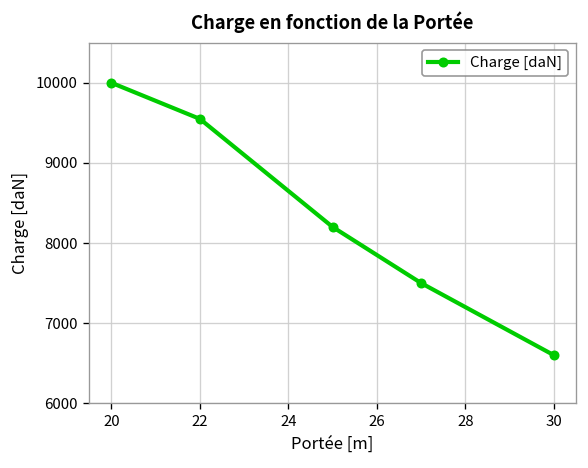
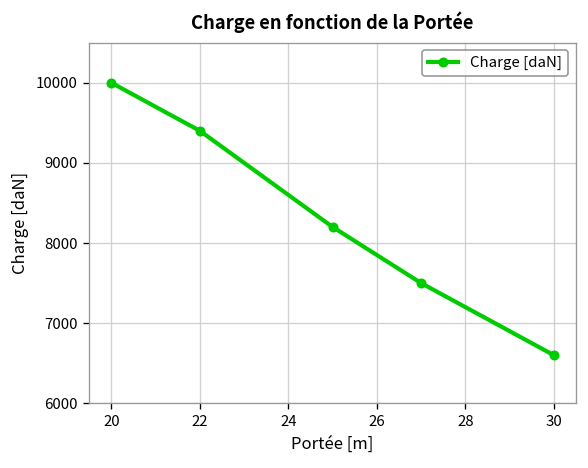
  {
    "20": 10000,
-   "22": 9500,
+   "22": 9400,
    "30": 6600
  }
